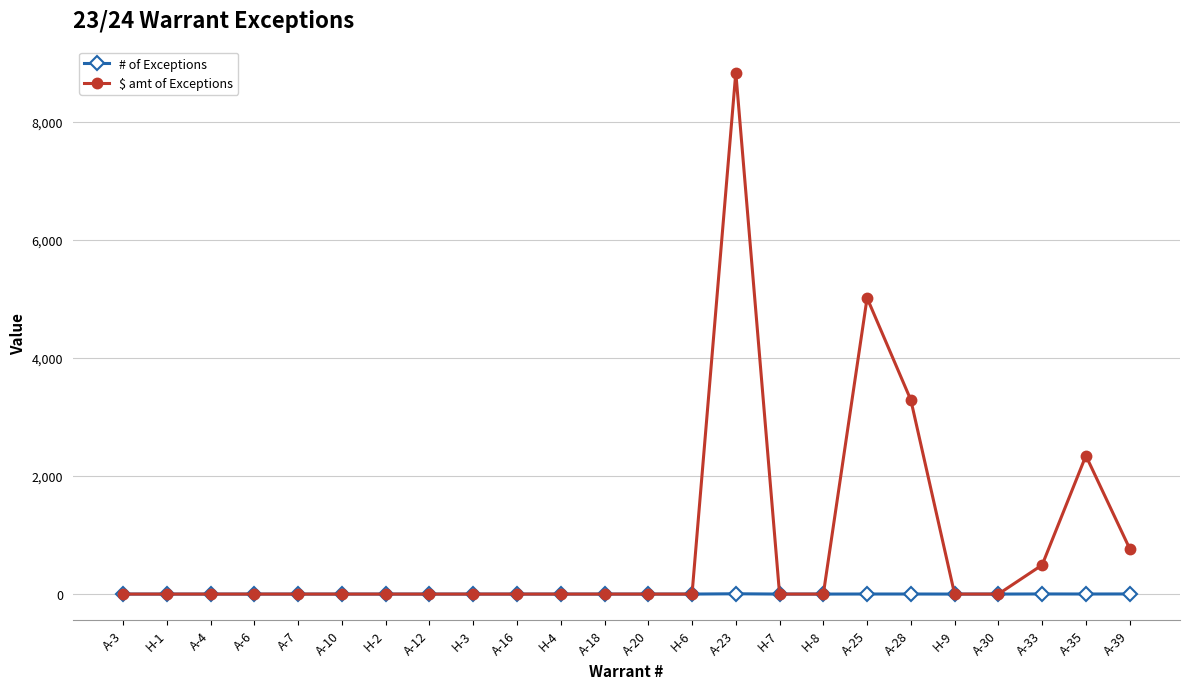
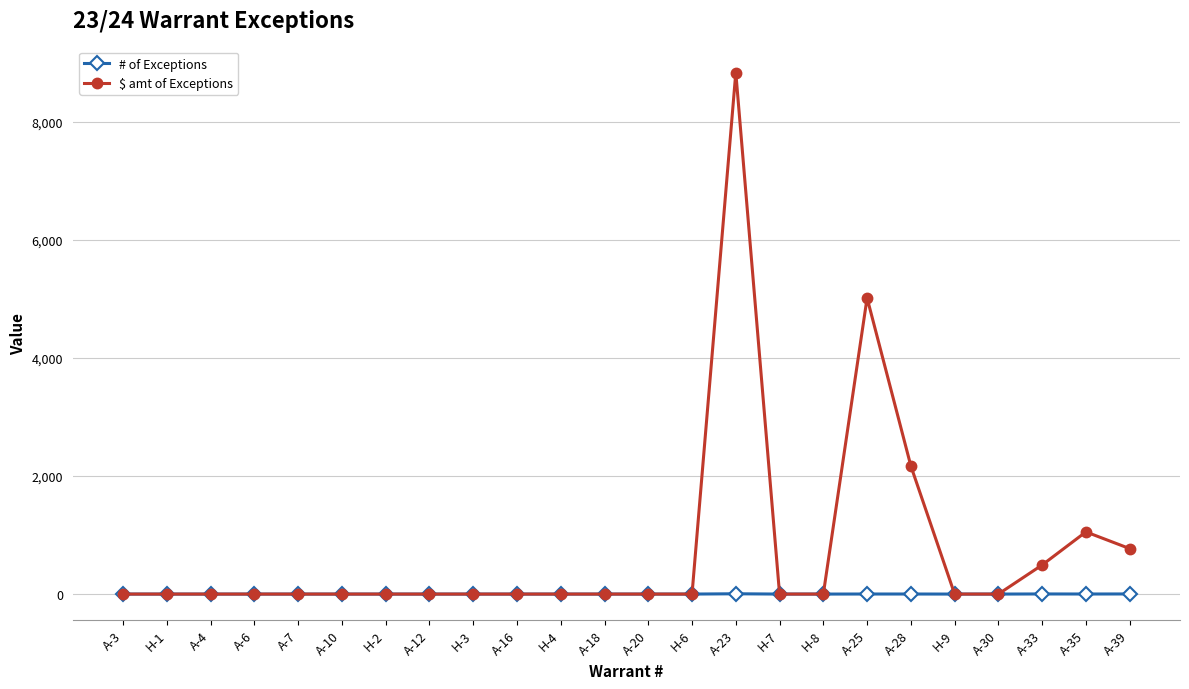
  {
    "# of Exceptions": {
      "A-23": "0",
      "A-25": "0",
      "A-28": "0",
      "A-33": "0",
      "A-35": "0",
      "A-39": "0"
    },
    "$ amt of Exceptions": {
      "A-23": "8,800",
      "A-25": "5,000",
-     "A-28": "3,300",
+     "A-28": "2,200",
      "A-33": "500",
-     "A-35": "2,300",
+     "A-35": "1,100",
      "A-39": "800"
    }
  }
